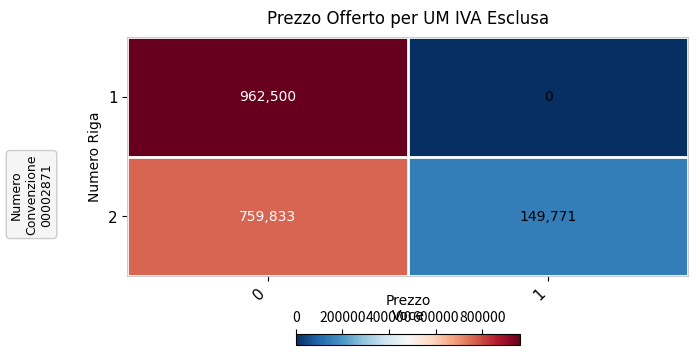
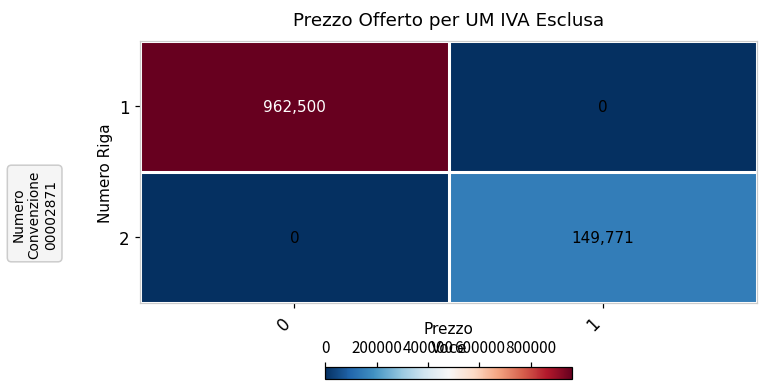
  {
    "1": {
      "0": "962,500",
      "1": "0"
    },
    "2": {
-     "0": "759,833",
+     "0": "0",
      "1": "149,771"
    }
  }
